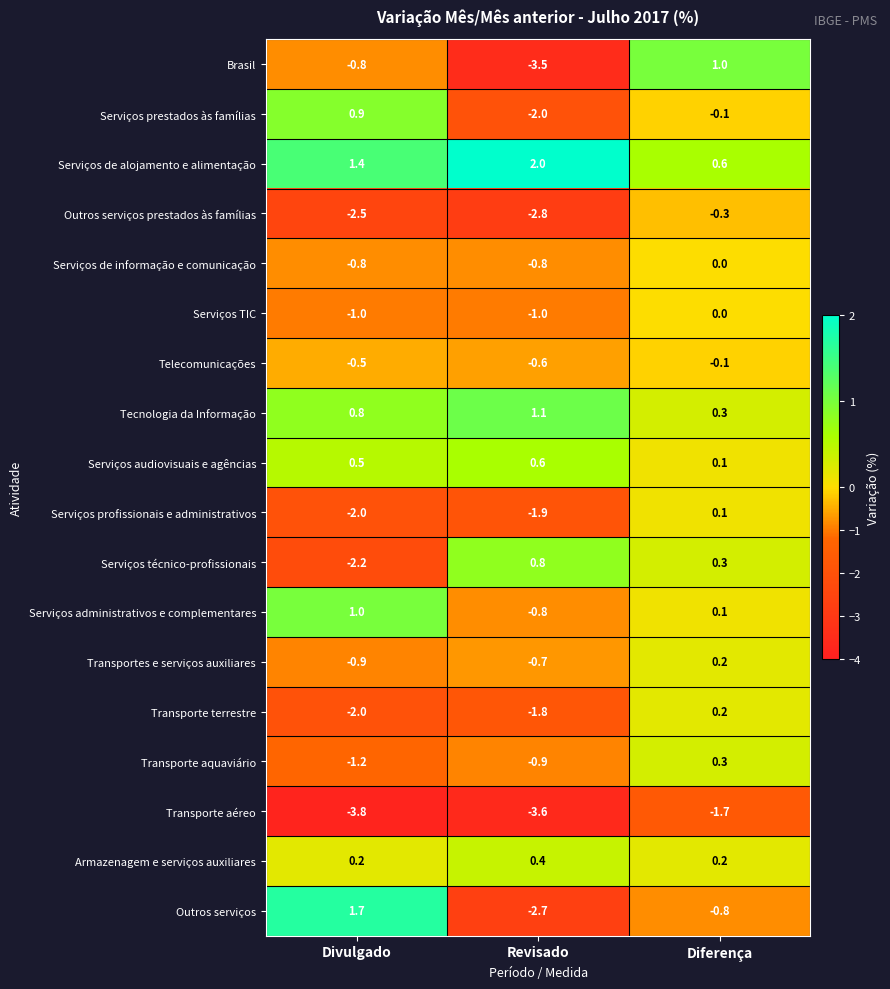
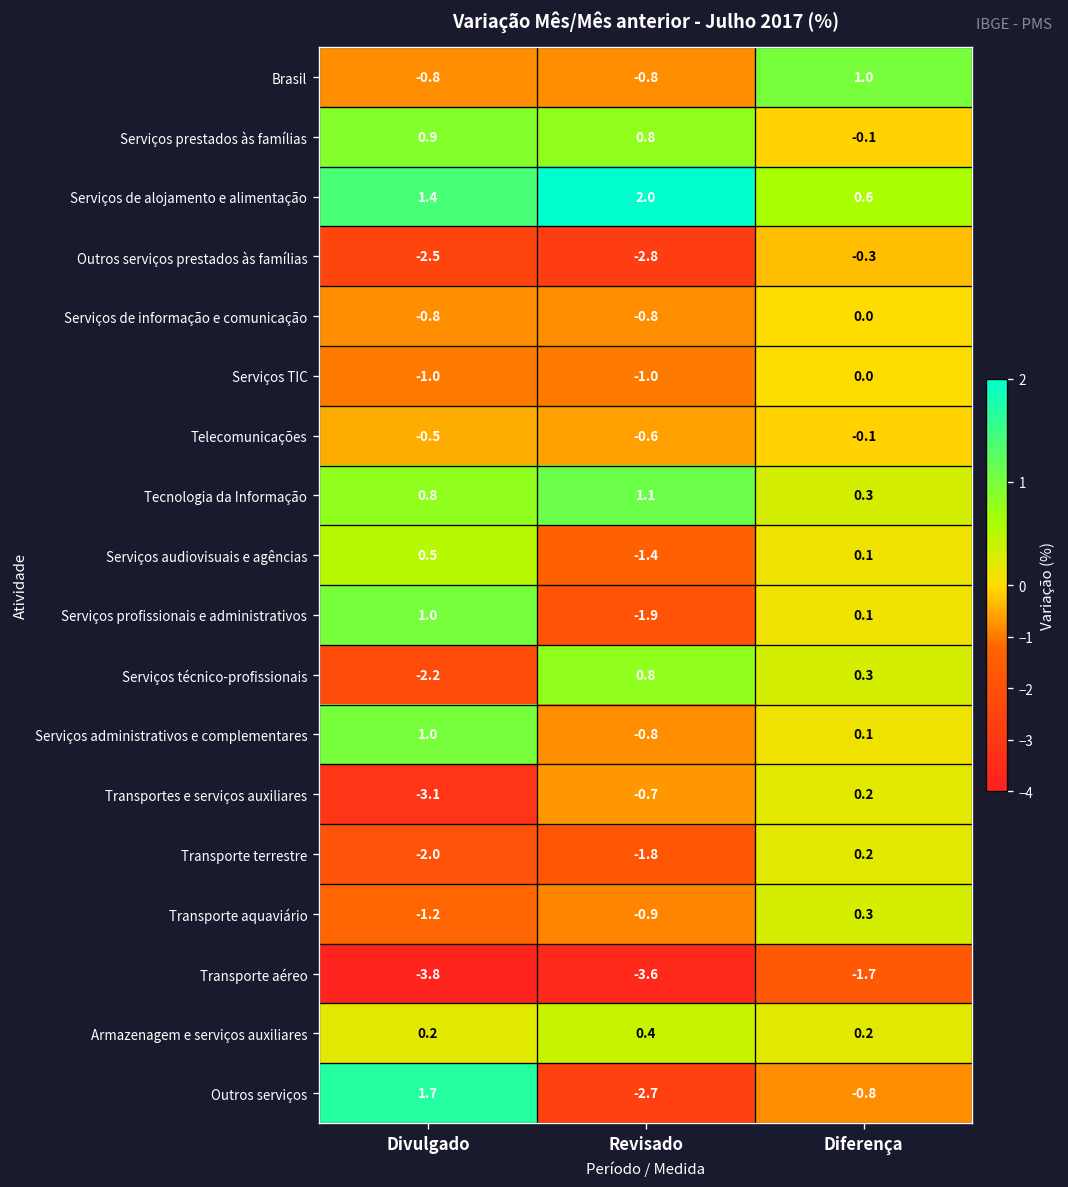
  {
    "Brasil": {
      "Divulgado": -0.8,
-     "Revisado": -3.5,
+     "Revisado": -0.8,
      "Diferença": 1.0
    },
    "Serviços prestados às famílias": {
      "Divulgado": 0.9,
-     "Revisado": -2.0,
+     "Revisado": 0.8,
      "Diferença": -0.1
    },
    "Serviços de alojamento e alimentação": {
      "Divulgado": 1.4,
      "Revisado": 2.0,
      "Diferença": 0.6
    },
    "Outros serviços prestados às famílias": {
      "Divulgado": -2.5,
      "Revisado": -2.8,
      "Diferença": -0.3
    },
    "Serviços de informação e comunicação": {
      "Divulgado": -0.8,
      "Revisado": -0.8,
      "Diferença": 0.0
    },
    "Serviços TIC": {
      "Divulgado": -1.0,
      "Revisado": -1.0,
      "Diferença": 0.0
    },
    "Telecomunicações": {
      "Divulgado": -0.5,
      "Revisado": -0.6,
      "Diferença": -0.1
    },
    "Tecnologia da Informação": {
      "Divulgado": 0.8,
      "Revisado": 1.1,
      "Diferença": 0.3
    },
    "Serviços audiovisuais e agências": {
      "Divulgado": 0.5,
-     "Revisado": 0.6,
+     "Revisado": -1.4,
      "Diferença": 0.1
    },
    "Serviços profissionais e administrativos": {
-     "Divulgado": -2.0,
+     "Divulgado": 1.0,
      "Revisado": -1.9,
      "Diferença": 0.1
    },
    "Serviços técnico-profissionais": {
      "Divulgado": -2.2,
      "Revisado": 0.8,
      "Diferença": 0.3
    },
    "Serviços administrativos e complementares": {
      "Divulgado": 1.0,
      "Revisado": -0.8,
      "Diferença": 0.1
    },
    "Transportes e serviços auxiliares": {
-     "Divulgado": -0.9,
+     "Divulgado": -3.1,
      "Revisado": -0.7,
      "Diferença": 0.2
    },
    "Transporte terrestre": {
      "Divulgado": -2.0,
      "Revisado": -1.8,
      "Diferença": 0.2
    },
    "Transporte aquaviário": {
      "Divulgado": -1.2,
      "Revisado": -0.9,
      "Diferença": 0.3
    },
    "Transporte aéreo": {
      "Divulgado": -3.8,
      "Revisado": -3.6,
      "Diferença": -1.7
    },
    "Armazenagem e serviços auxiliares": {
      "Divulgado": 0.2,
      "Revisado": 0.4,
      "Diferença": 0.2
    },
    "Outros serviços": {
      "Divulgado": 1.7,
      "Revisado": -2.7,
      "Diferença": -0.8
    }
  }
